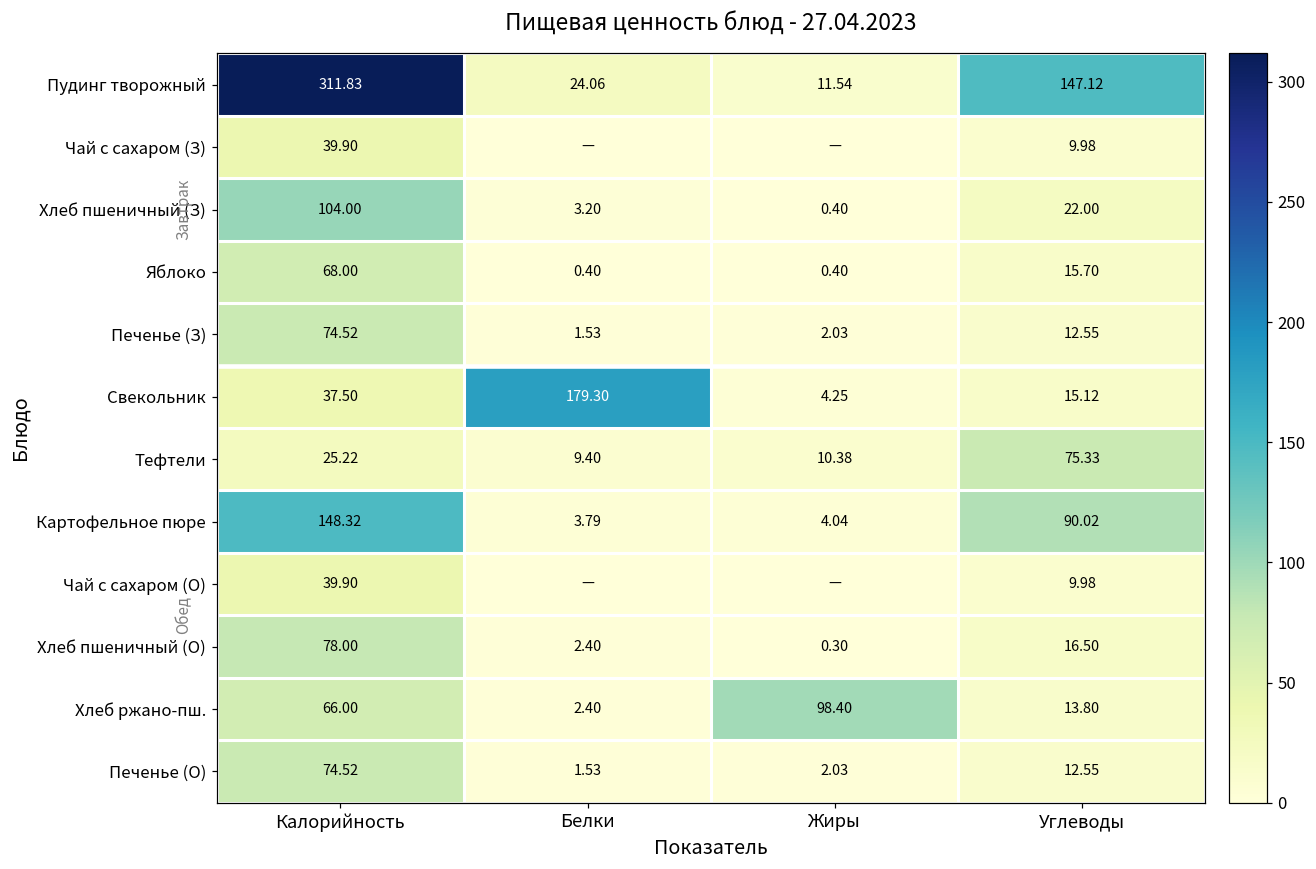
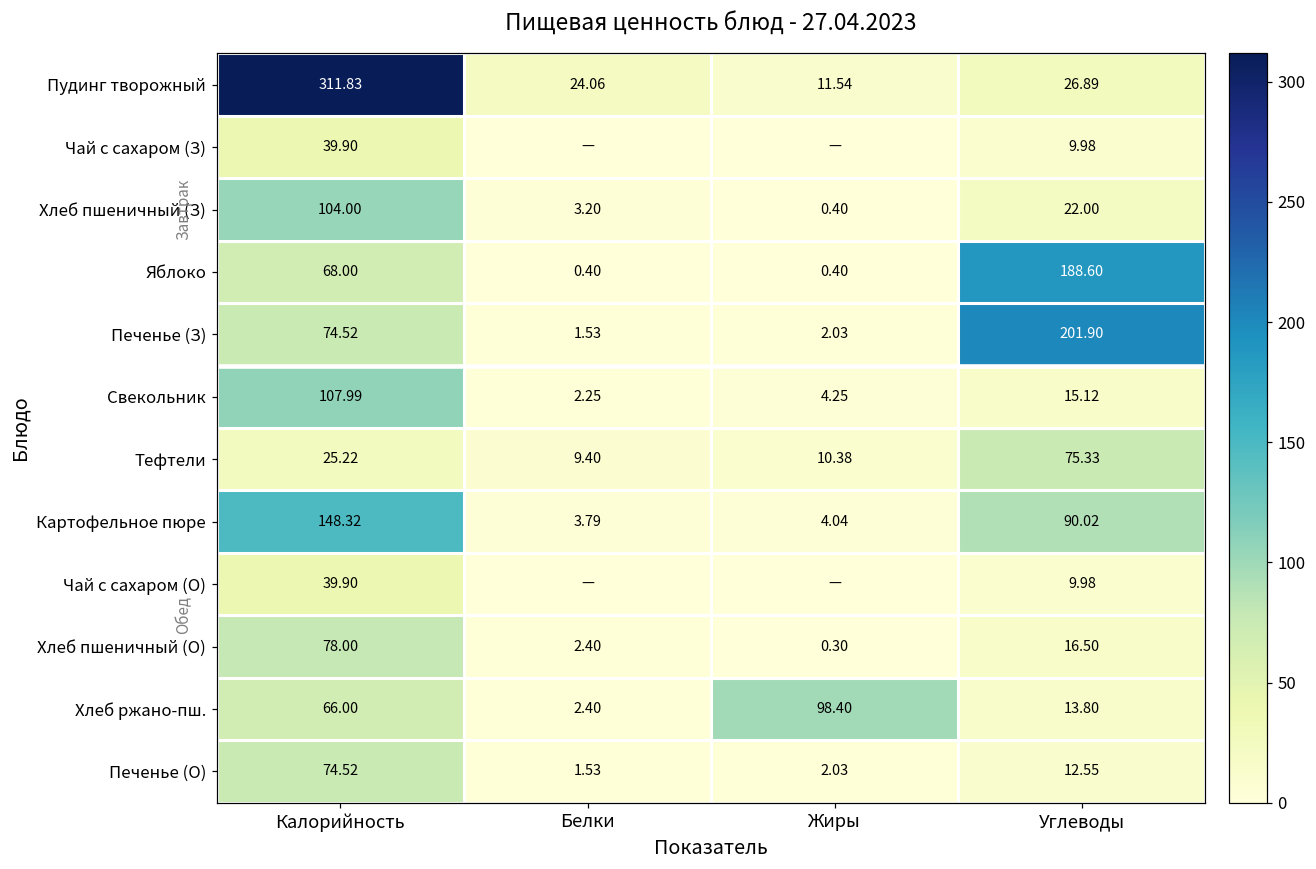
  {
    "Пудинг творожный": {
      "Калорийность": 311.83,
      "Белки": 24.06,
      "Жиры": 11.54,
-     "Углеводы": 147.12
+     "Углеводы": 26.89
    },
    "Чай с сахаром (З)": {
      "Калорийность": 39.90,
      "Углеводы": 9.98
    },
    "Хлеб пшеничный (З)": {
      "Калорийность": 104.00,
      "Белки": 3.20,
      "Жиры": 0.40,
      "Углеводы": 22.00
    },
    "Яблоко": {
      "Калорийность": 68.00,
      "Белки": 0.40,
      "Жиры": 0.40,
-     "Углеводы": 15.70
+     "Углеводы": 188.60
    },
    "Печенье (З)": {
      "Калорийность": 74.52,
      "Белки": 1.53,
      "Жиры": 2.03,
-     "Углеводы": 12.55
+     "Углеводы": 201.90
    },
    "Свекольник": {
-     "Калорийность": 37.50,
-     "Белки": 179.30,
+     "Калорийность": 107.99,
+     "Белки": 2.25,
      "Жиры": 4.25,
      "Углеводы": 15.12
    },
    "Тефтели": {
      "Калорийность": 25.22,
      "Белки": 9.40,
      "Жиры": 10.38,
      "Углеводы": 75.33
    },
    "Картофельное пюре": {
      "Калорийность": 148.32,
      "Белки": 3.79,
      "Жиры": 4.04,
      "Углеводы": 90.02
    },
    "Чай с сахаром (О)": {
      "Калорийность": 39.90,
      "Углеводы": 9.98
    },
    "Хлеб пшеничный (О)": {
      "Калорийность": 78.00,
      "Белки": 2.40,
      "Жиры": 0.30,
      "Углеводы": 16.50
    },
    "Хлеб ржано-пш.": {
      "Калорийность": 66.00,
      "Белки": 2.40,
      "Жиры": 98.40,
      "Углеводы": 13.80
    },
    "Печенье (О)": {
      "Калорийность": 74.52,
      "Белки": 1.53,
      "Жиры": 2.03,
      "Углеводы": 12.55
    }
  }
